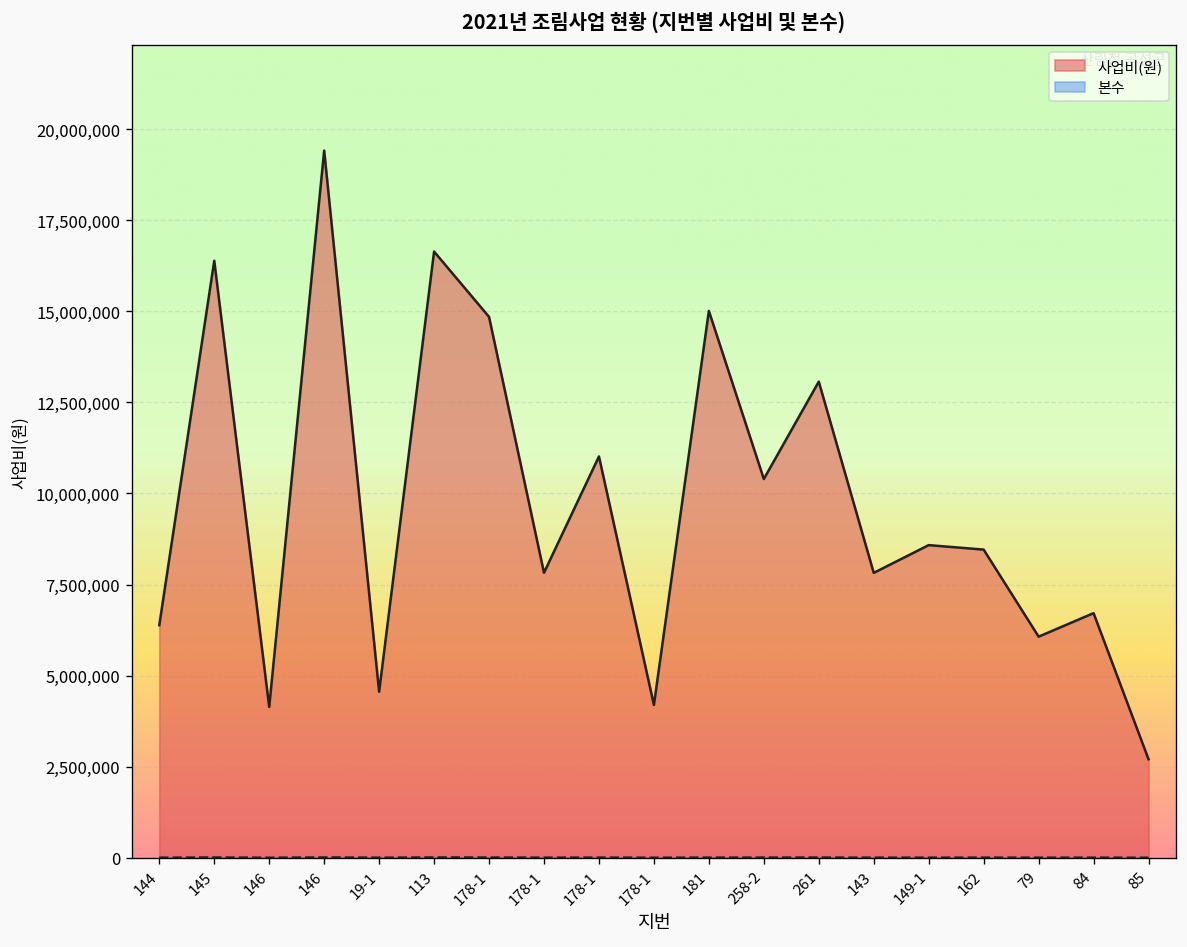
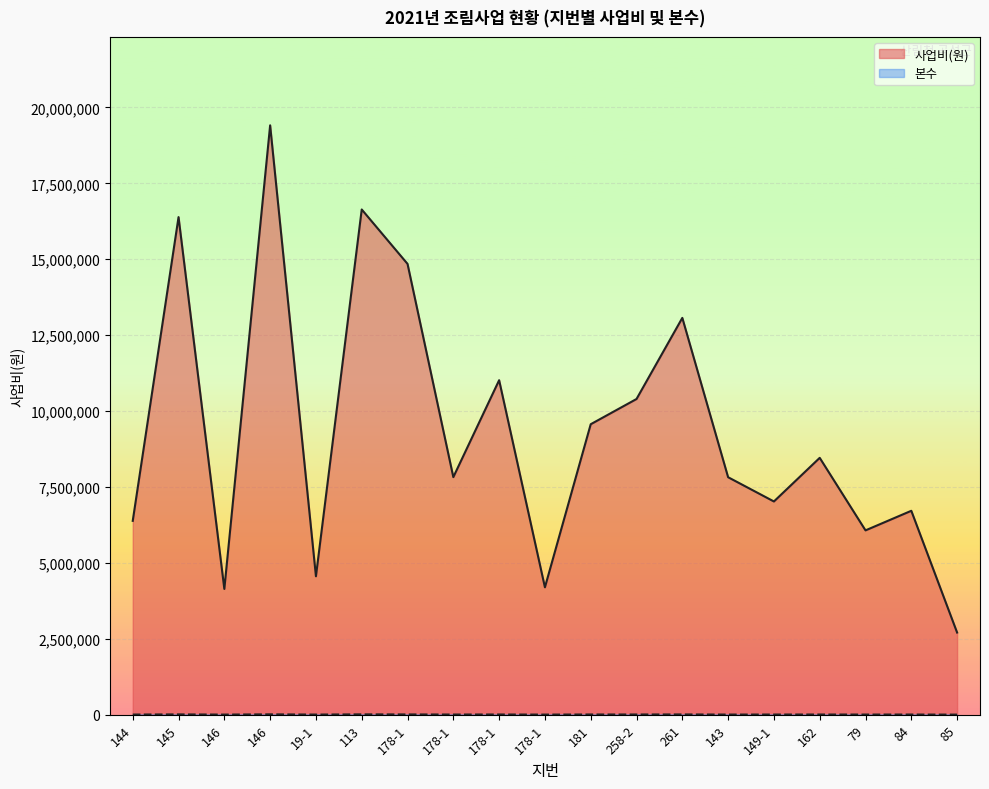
  {
    "사업비(원)": {
      "144": "6,400,000",
      "145": "16,400,000",
      "19-1": "4,600,000",
      "113": "16,600,000",
-     "181": "15,000,000",
+     "181": "9,600,000",
      "258-2": "10,400,000",
      "261": "13,100,000",
      "143": "7,800,000",
-     "149-1": "8,600,000",
+     "149-1": "7,000,000",
      "162": "8,500,000",
      "79": "6,100,000",
      "84": "6,700,000",
      "85": "2,700,000"
    },
    "본수": {
      "144": "0",
      "145": "0",
      "19-1": "0",
      "113": "0",
      "181": "0",
      "258-2": "0",
      "261": "0",
      "143": "0",
      "149-1": "0",
      "162": "0",
      "79": "0",
      "84": "0",
      "85": "0"
    }
  }
